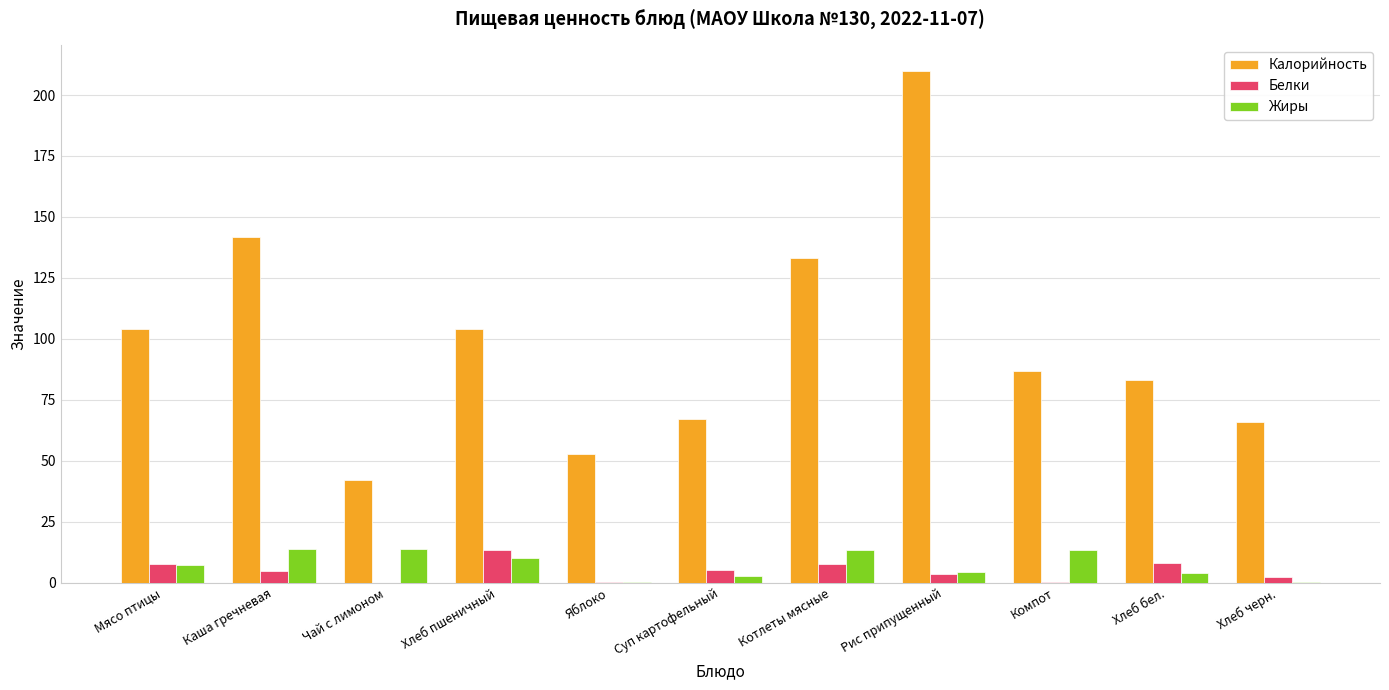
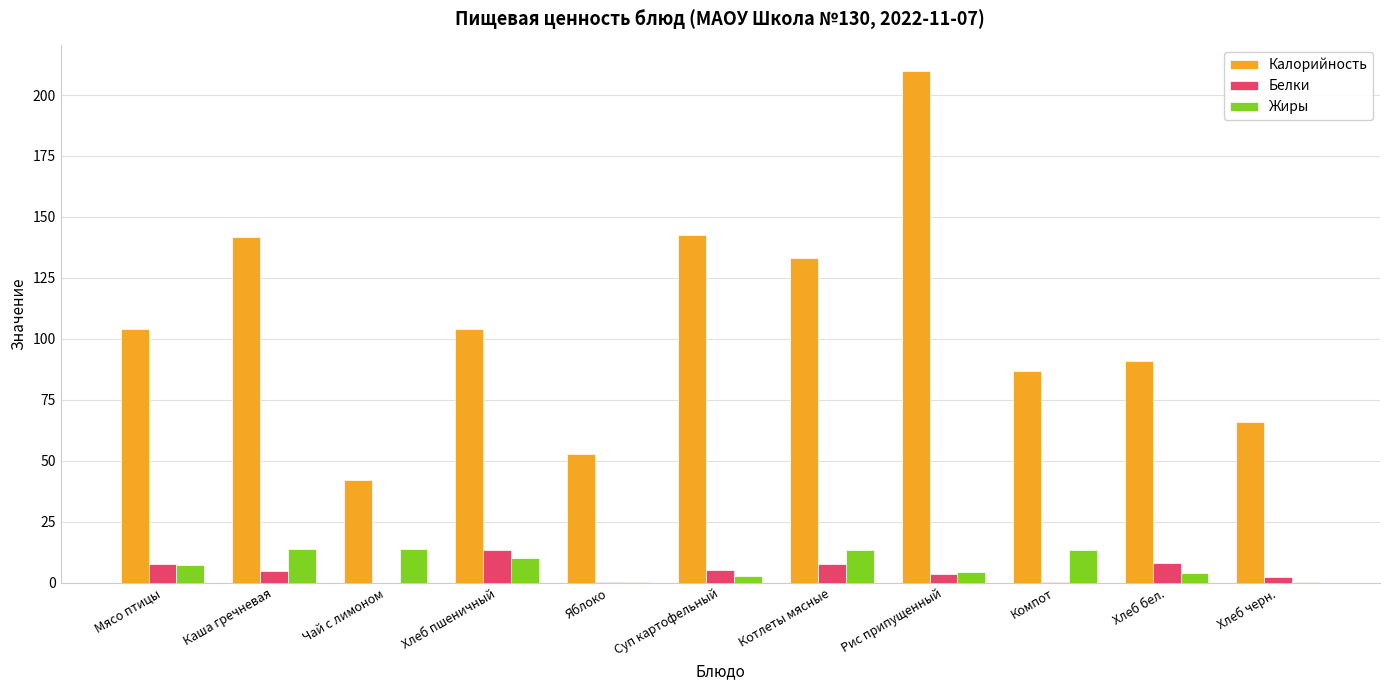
  {
    "Калорийность": {
      "Мясо птицы": 104,
      "Каша гречневая": 142,
      "Чай с лимоном": 42,
      "Хлеб пшеничный": 104,
      "Яблоко": 53,
-     "Суп картофельный": 67,
+     "Суп картофельный": 142,
      "Котлеты мясные": 133,
      "Рис припущенный": 210,
      "Компот": 87,
-     "Хлеб бел.": 83,
+     "Хлеб бел.": 91,
      "Хлеб черн.": 66
    },
    "Белки": {
      "Мясо птицы": 8,
      "Каша гречневая": 5,
      "Хлеб пшеничный": 14,
      "Суп картофельный": 5,
      "Котлеты мясные": 8,
      "Рис припущенный": 4,
      "Хлеб бел.": 8,
      "Хлеб черн.": 2
    },
    "Жиры": {
      "Мясо птицы": 7,
      "Каша гречневая": 14,
      "Чай с лимоном": 14,
      "Хлеб пшеничный": 10,
      "Суп картофельный": 3,
      "Котлеты мясные": 13,
      "Рис припущенный": 4,
      "Компот": 13,
      "Хлеб бел.": 4
    }
  }
